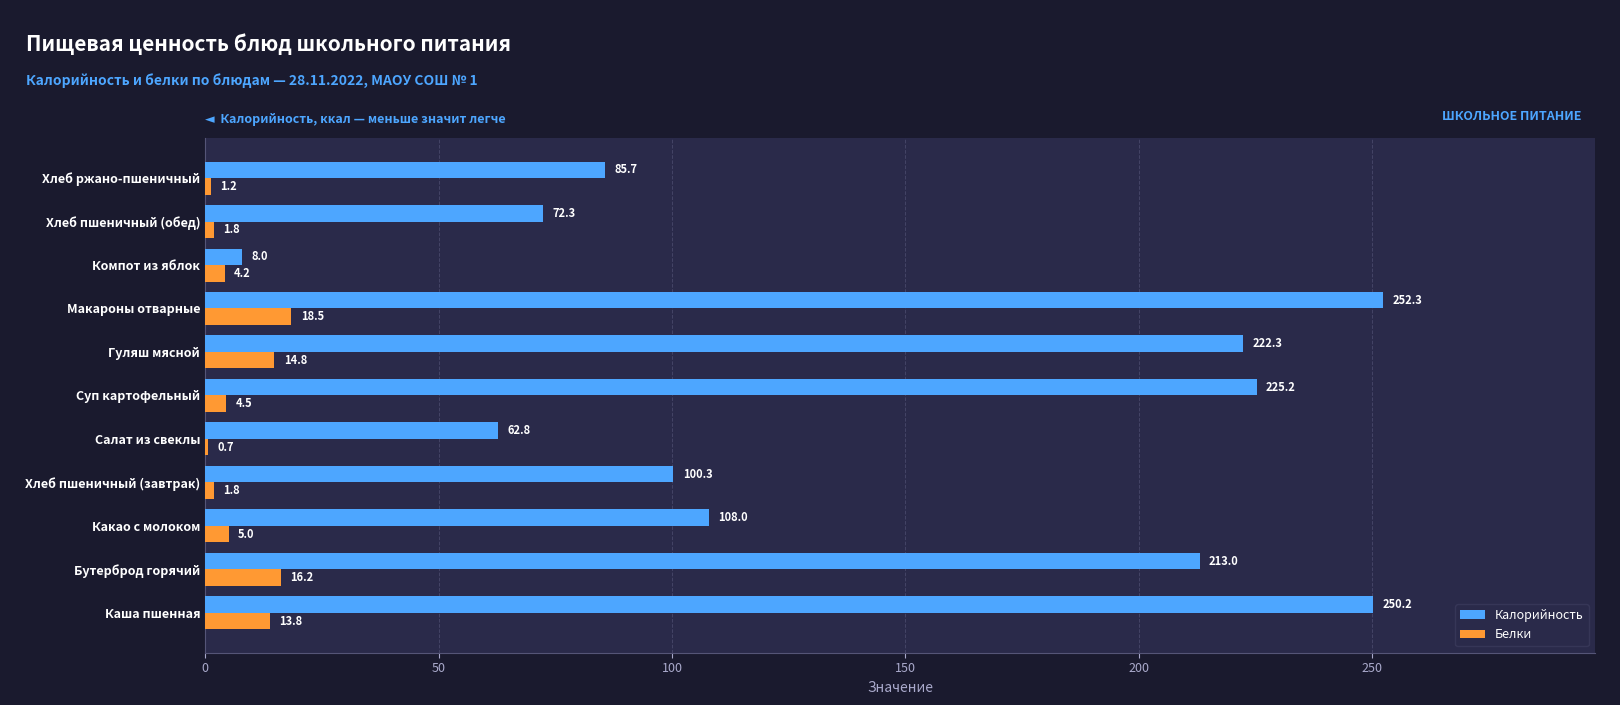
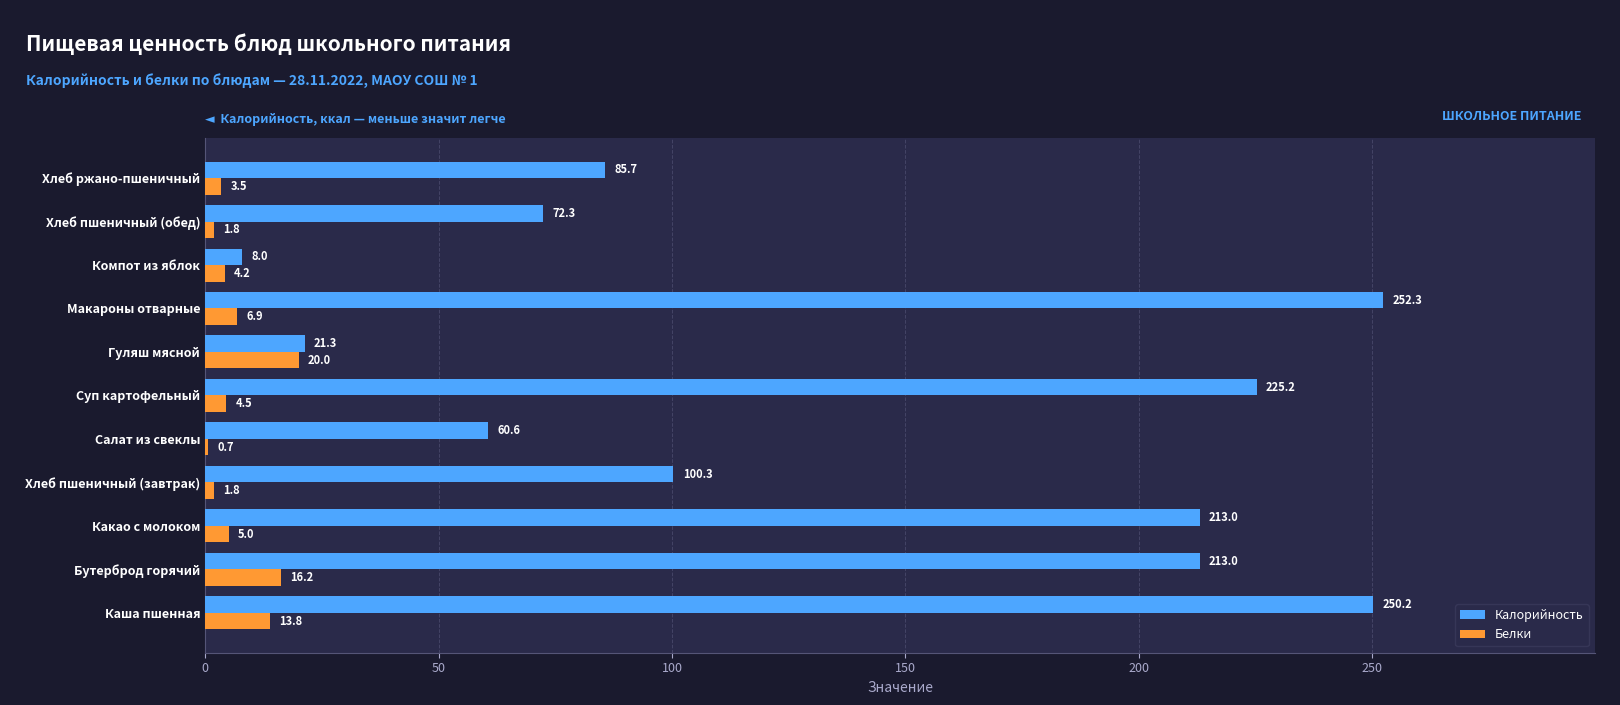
  {
    "Калорийность": {
      "Хлеб ржано-пшеничный": 85.7,
      "Хлеб пшеничный (обед)": 72.3,
      "Компот из яблок": 8.0,
      "Макароны отварные": 252.3,
-     "Гуляш мясной": 222.3,
+     "Гуляш мясной": 21.3,
      "Суп картофельный": 225.2,
-     "Салат из свеклы": 62.8,
+     "Салат из свеклы": 60.6,
      "Хлеб пшеничный (завтрак)": 100.3,
-     "Какао с молоком": 108.0,
+     "Какао с молоком": 213.0,
      "Бутерброд горячий": 213.0,
      "Каша пшенная": 250.2
    },
    "Белки": {
-     "Хлеб ржано-пшеничный": 1.2,
+     "Хлеб ржано-пшеничный": 3.5,
      "Хлеб пшеничный (обед)": 1.8,
      "Компот из яблок": 4.2,
-     "Макароны отварные": 18.5,
-     "Гуляш мясной": 14.8,
+     "Макароны отварные": 6.9,
+     "Гуляш мясной": 20.0,
      "Суп картофельный": 4.5,
      "Салат из свеклы": 0.7,
      "Хлеб пшеничный (завтрак)": 1.8,
      "Какао с молоком": 5.0,
      "Бутерброд горячий": 16.2,
      "Каша пшенная": 13.8
    }
  }
